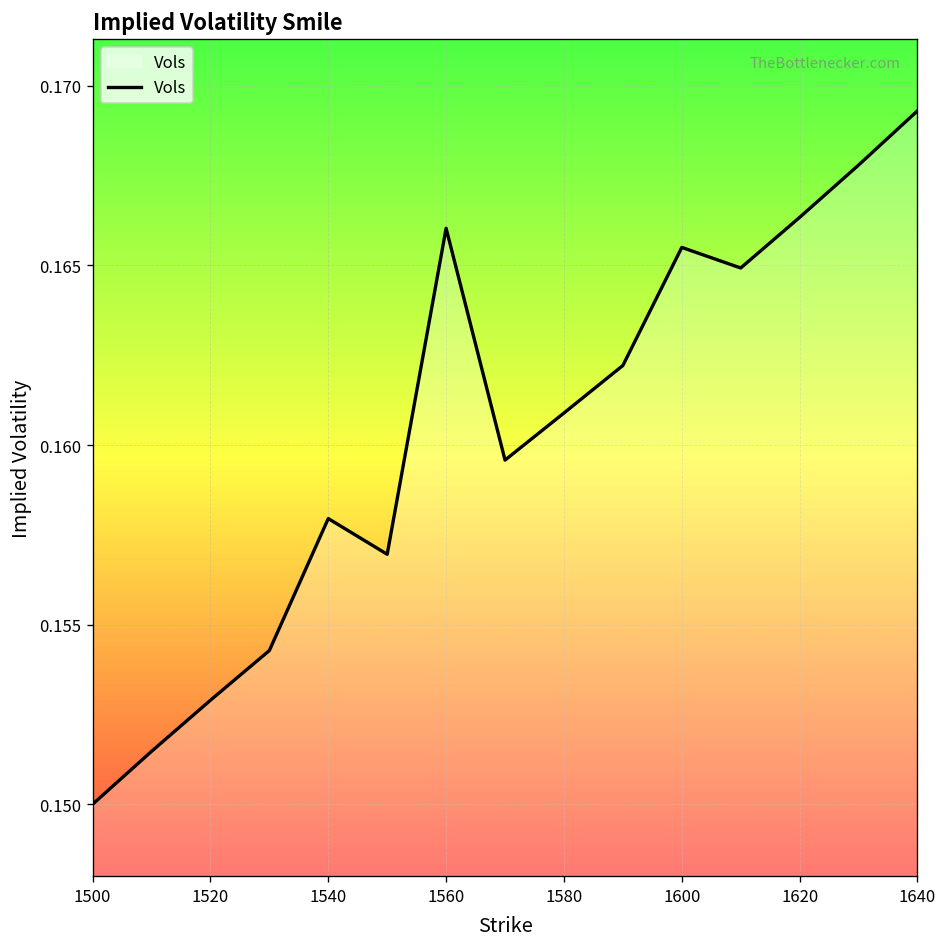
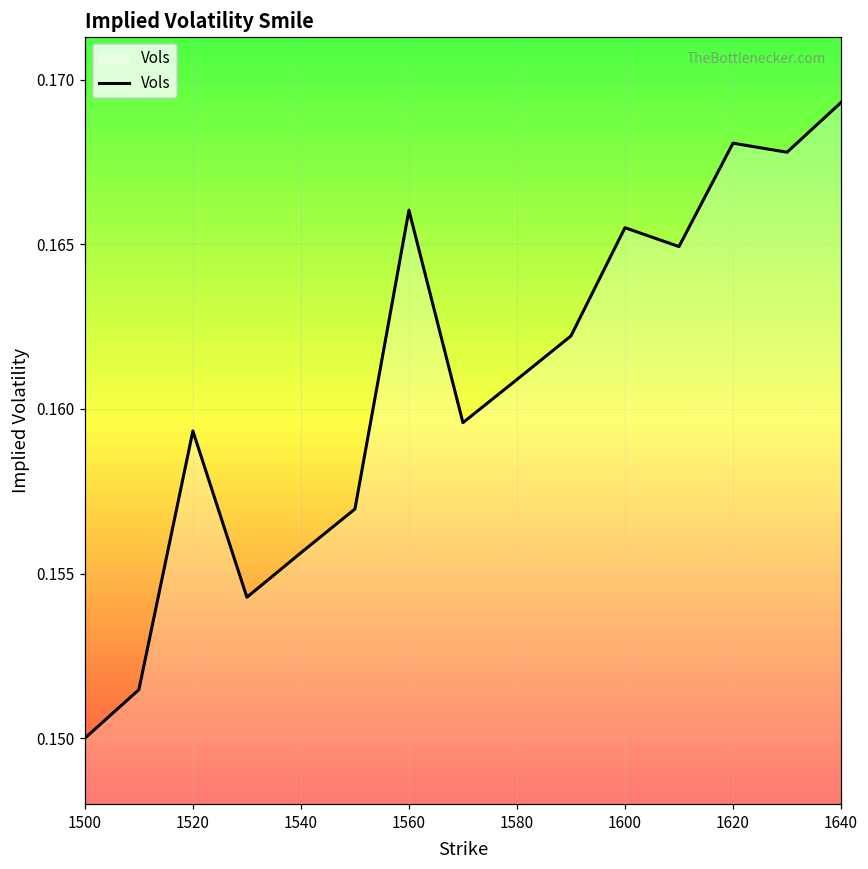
  {
    "1500": 0.1500,
-   "1520": 0.1529,
-   "1540": 0.1580,
+   "1520": 0.1593,
+   "1540": 0.1556,
    "1560": 0.1660,
    "1580": 0.1609,
    "1600": 0.1655,
-   "1620": 0.1663,
+   "1620": 0.1681,
    "1640": 0.1693
  }
